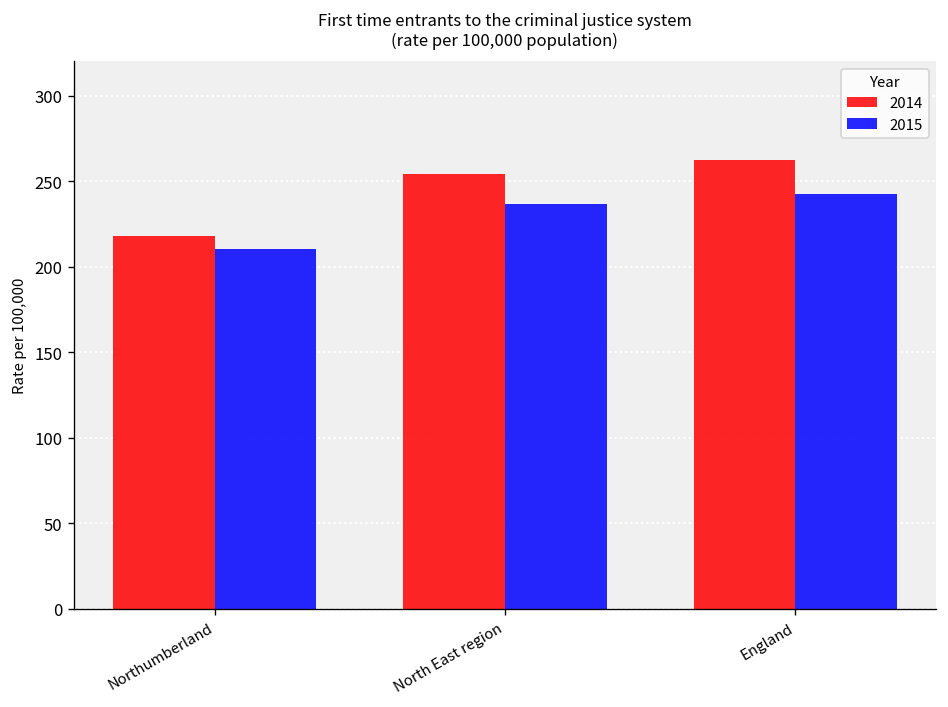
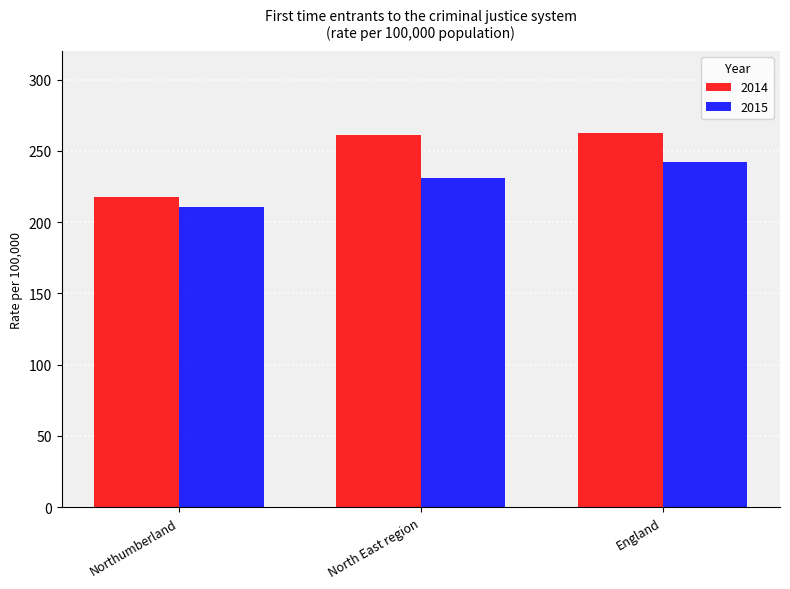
  {
    "2014": {
      "Northumberland": 218,
-     "North East region": 254,
+     "North East region": 261,
      "England": 263
    },
    "2015": {
      "Northumberland": 210,
-     "North East region": 237,
+     "North East region": 231,
      "England": 242
    }
  }
